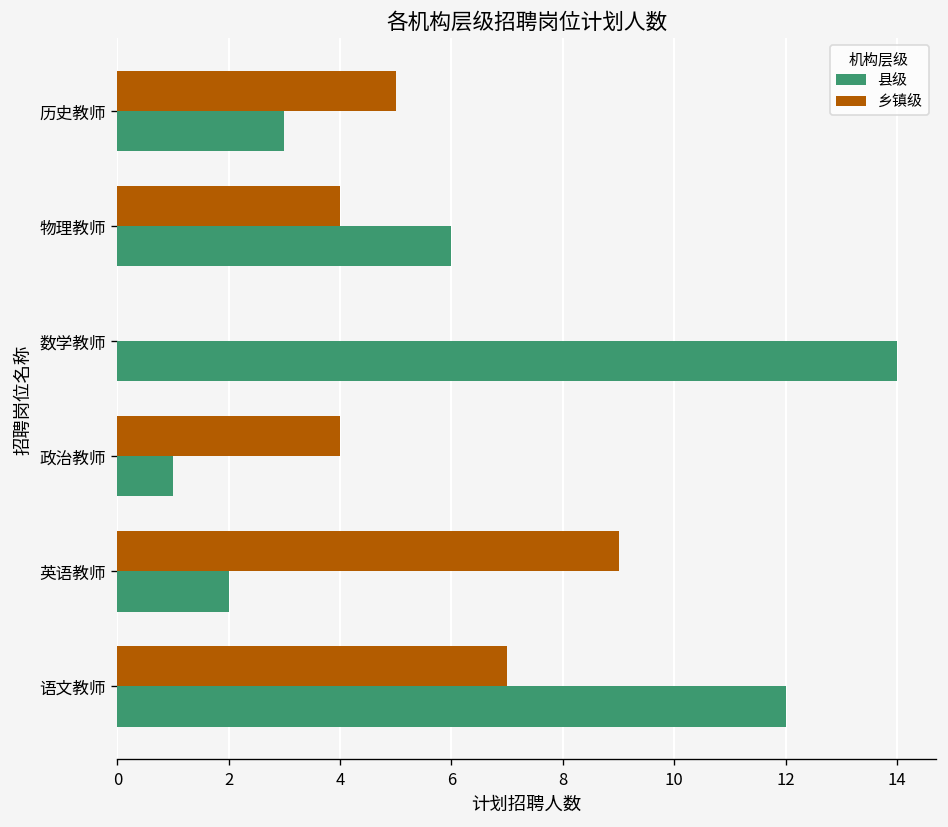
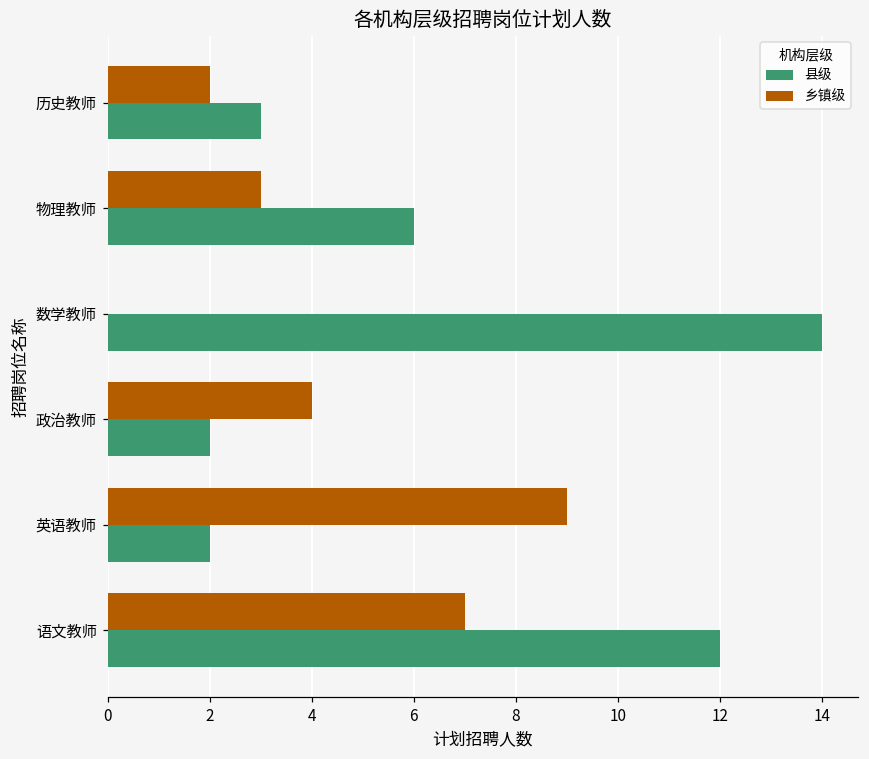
  {
    "县级": {
      "历史教师": 3,
      "物理教师": 6,
      "数学教师": 14,
-     "政治教师": 1,
+     "政治教师": 2,
      "英语教师": 2,
      "语文教师": 12
    },
    "乡镇级": {
-     "历史教师": 5,
-     "物理教师": 4,
+     "历史教师": 2,
+     "物理教师": 3,
      "数学教师": 0,
      "政治教师": 4,
      "英语教师": 9,
      "语文教师": 7
    }
  }
